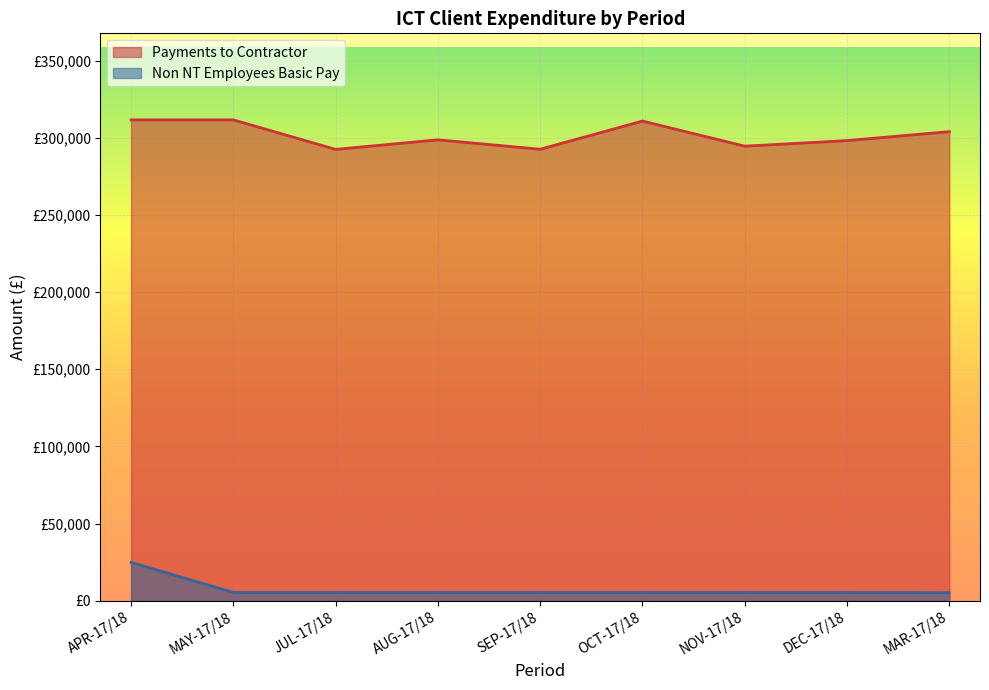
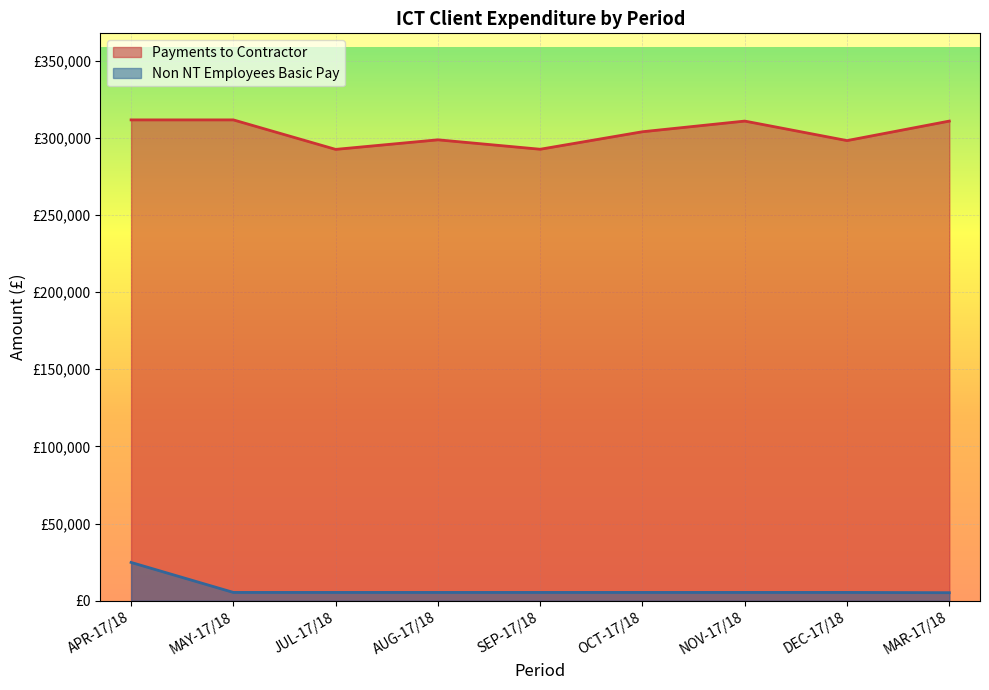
  {
    "Payments to Contractor": {
      "APR-17/18": "£312,000",
      "MAY-17/18": "£312,000",
      "JUL-17/18": "£292,000",
      "AUG-17/18": "£299,000",
      "SEP-17/18": "£293,000",
-     "OCT-17/18": "£311,000",
-     "NOV-17/18": "£295,000",
+     "OCT-17/18": "£304,000",
+     "NOV-17/18": "£311,000",
      "DEC-17/18": "£298,000",
-     "MAR-17/18": "£304,000"
+     "MAR-17/18": "£311,000"
    },
    "Non NT Employees Basic Pay": {
      "APR-17/18": "£25,000",
      "MAY-17/18": "£5,000",
      "JUL-17/18": "£5,000",
      "AUG-17/18": "£5,000",
      "SEP-17/18": "£5,000",
      "OCT-17/18": "£5,000",
      "NOV-17/18": "£5,000",
      "DEC-17/18": "£5,000",
      "MAR-17/18": "£5,000"
    }
  }
